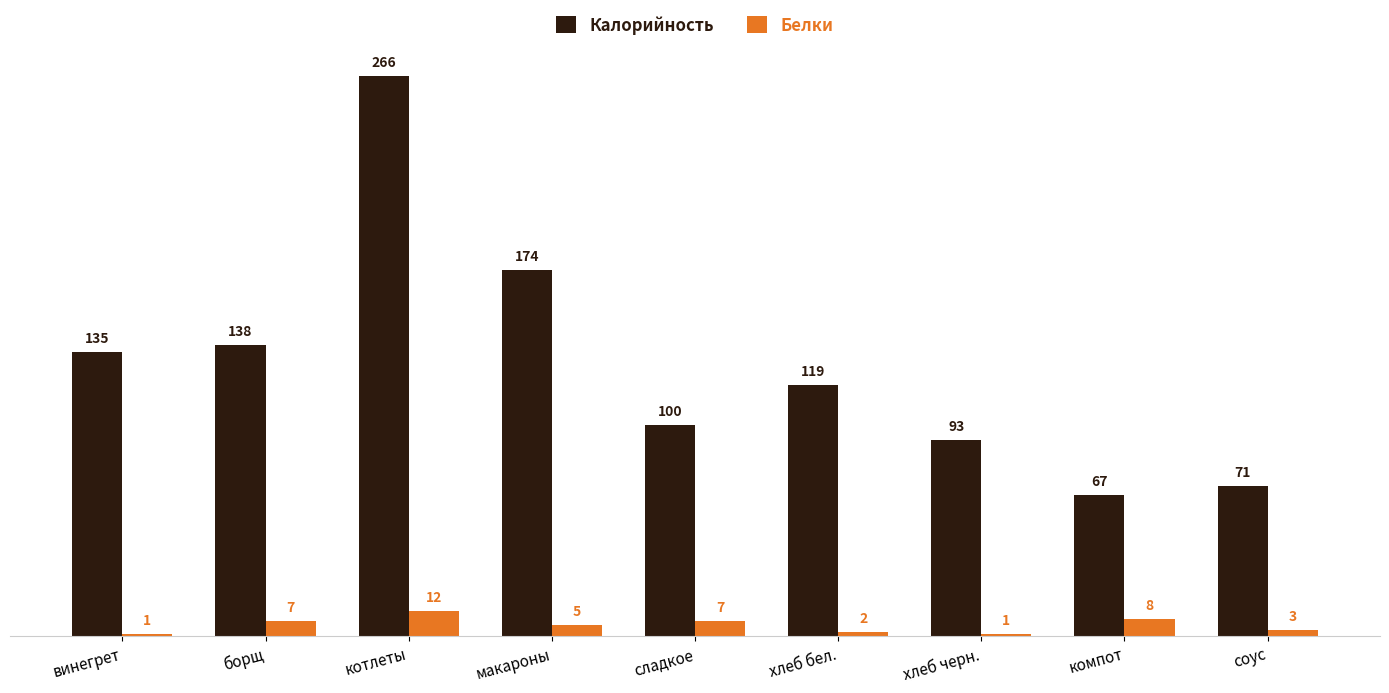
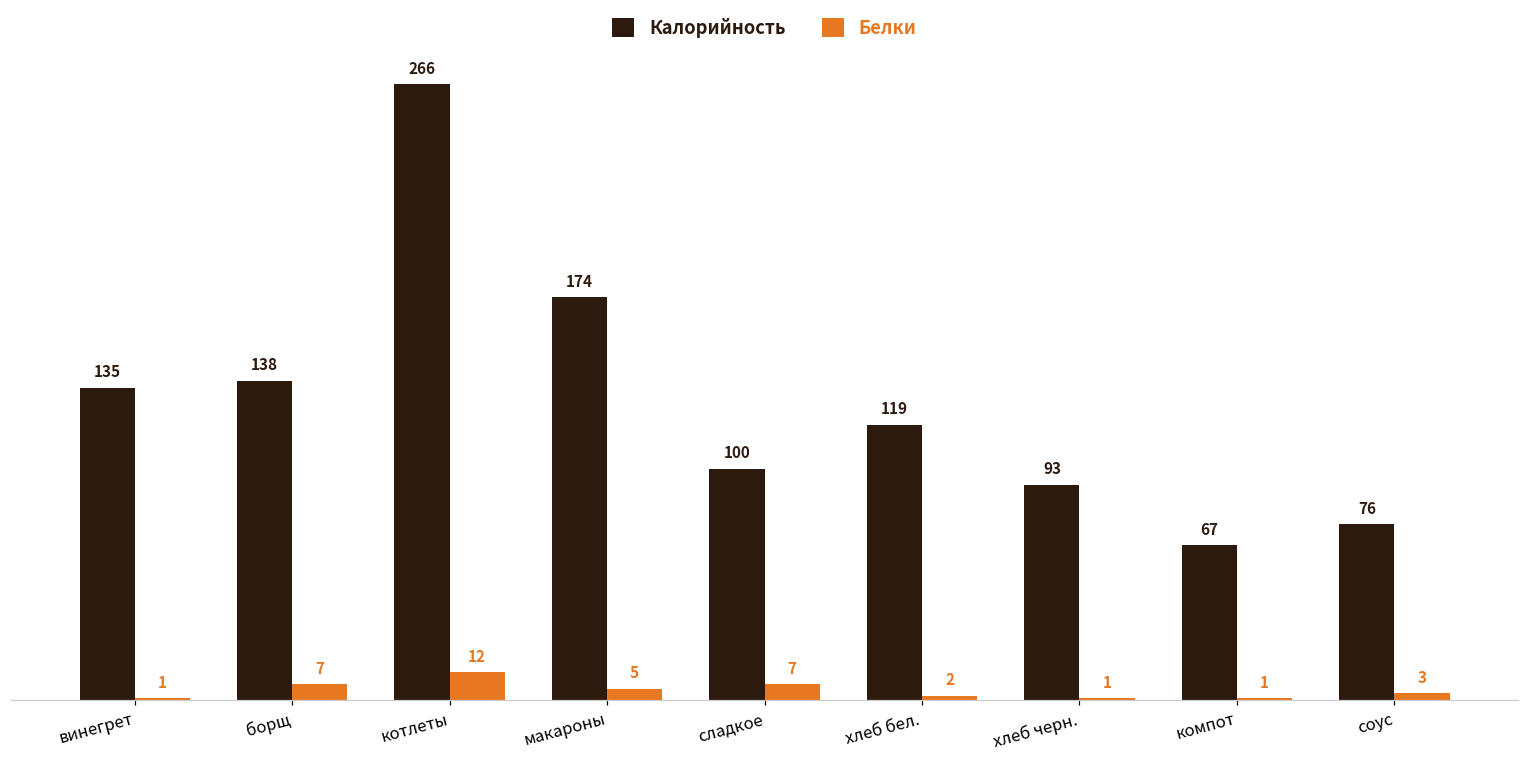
  {
    "Калорийность": {
      "винегрет": 135,
      "борщ": 138,
      "котлеты": 266,
      "макароны": 174,
      "сладкое": 100,
      "хлеб бел.": 119,
      "хлеб черн.": 93,
      "компот": 67,
-     "соус": 71
+     "соус": 76
    },
    "Белки": {
      "винегрет": 1,
      "борщ": 7,
      "котлеты": 12,
      "макароны": 5,
      "сладкое": 7,
      "хлеб бел.": 2,
      "хлеб черн.": 1,
-     "компот": 8,
+     "компот": 1,
      "соус": 3
    }
  }
